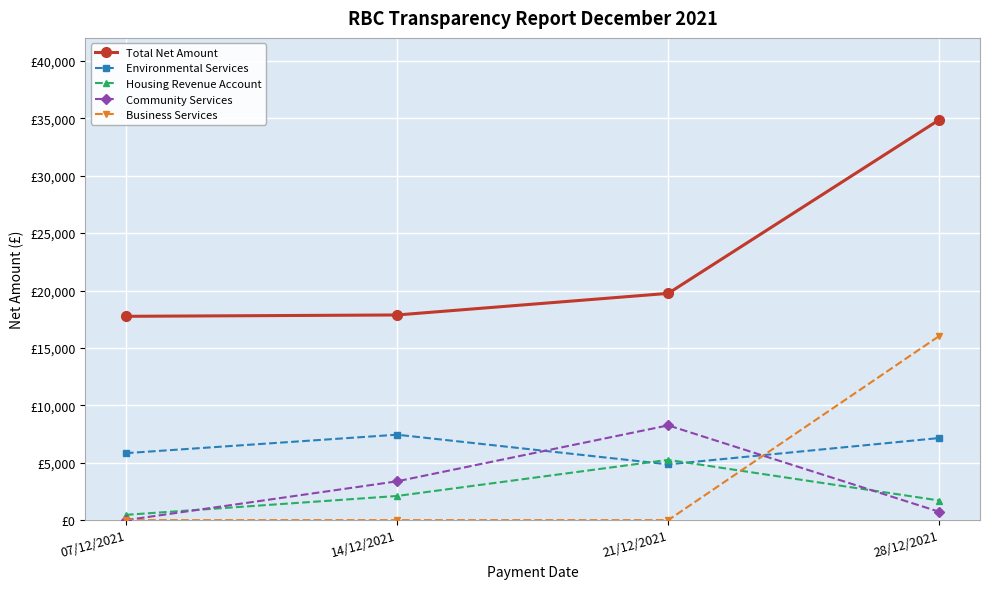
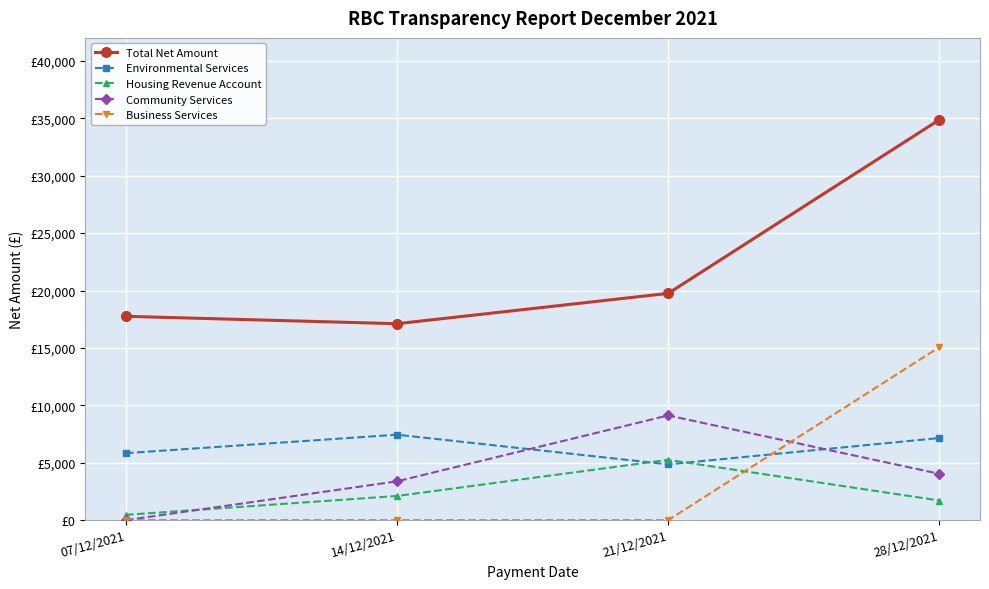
  {
    "Total Net Amount": {
      "07/12/2021": "£17,800",
-     "14/12/2021": "£17,900",
+     "14/12/2021": "£17,100",
      "21/12/2021": "£19,700",
      "28/12/2021": "£34,900"
    },
    "Environmental Services": {
      "07/12/2021": "£5,800",
      "14/12/2021": "£7,400",
      "21/12/2021": "£4,900",
      "28/12/2021": "£7,200"
    },
    "Housing Revenue Account": {
      "07/12/2021": "£500",
      "14/12/2021": "£2,100",
      "21/12/2021": "£5,300",
      "28/12/2021": "£1,700"
    },
    "Community Services": {
      "14/12/2021": "£3,400",
-     "21/12/2021": "£8,300",
-     "28/12/2021": "£700"
+     "21/12/2021": "£9,100",
+     "28/12/2021": "£4,000"
    },
    "Business Services": {
      "14/12/2021": "£0",
      "21/12/2021": "£0",
-     "28/12/2021": "£16,000"
+     "28/12/2021": "£15,100"
    }
  }
